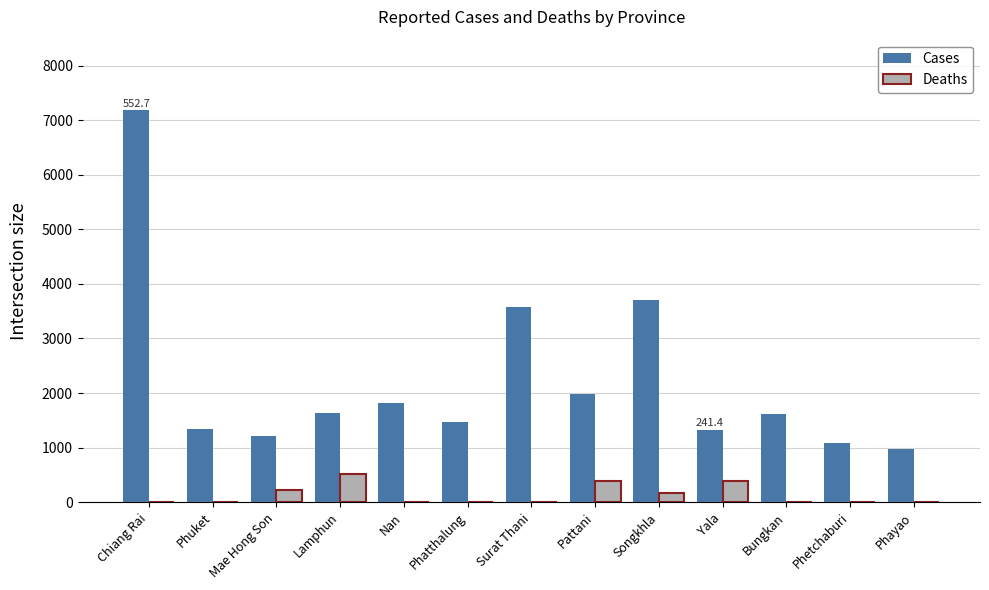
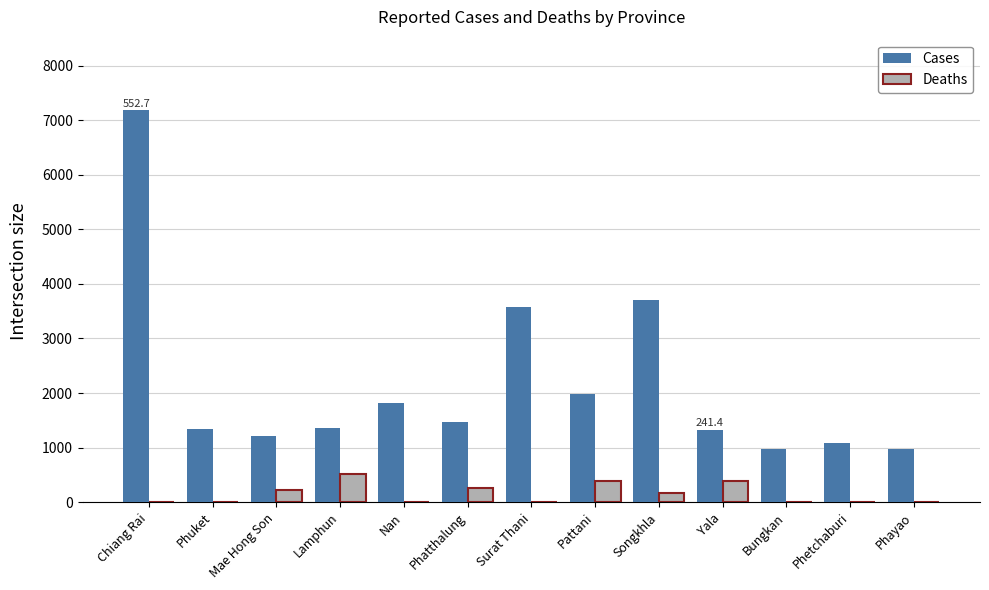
  {
    "Cases": {
      "Phuket": 1300,
      "Mae Hong Son": 1200,
-     "Lamphun": 1600,
+     "Lamphun": 1400,
      "Nan": 1800,
      "Phatthalung": 1500,
      "Surat Thani": 3600,
      "Pattani": 2000,
      "Songkhla": 3700,
-     "Bungkan": 1600,
+     "Bungkan": 1000,
      "Phetchaburi": 1100,
      "Phayao": 1000
    },
    "Deaths": {
      "Chiang Rai": 0,
      "Mae Hong Son": 200,
      "Lamphun": 500,
-     "Phatthalung": 0,
+     "Phatthalung": 300,
      "Surat Thani": 0,
      "Pattani": 400,
      "Songkhla": 200,
      "Yala": 400,
      "Bungkan": 0,
      "Phetchaburi": 0,
      "Phayao": 0
    }
  }
